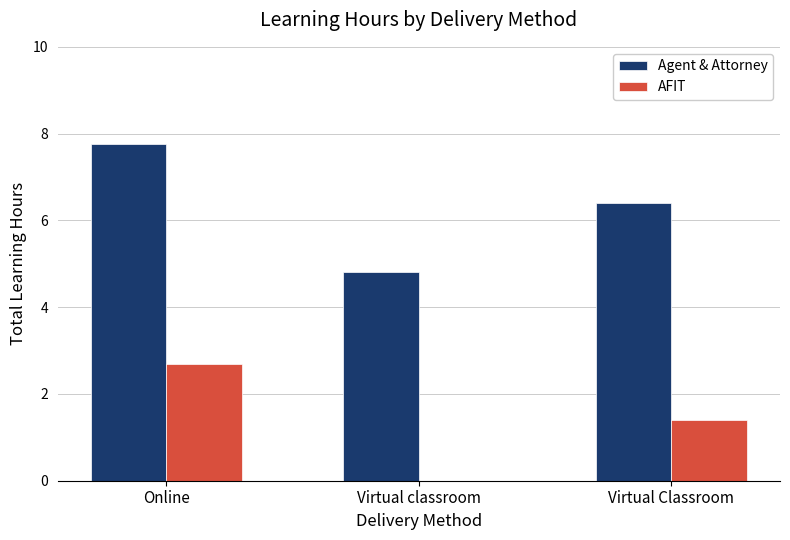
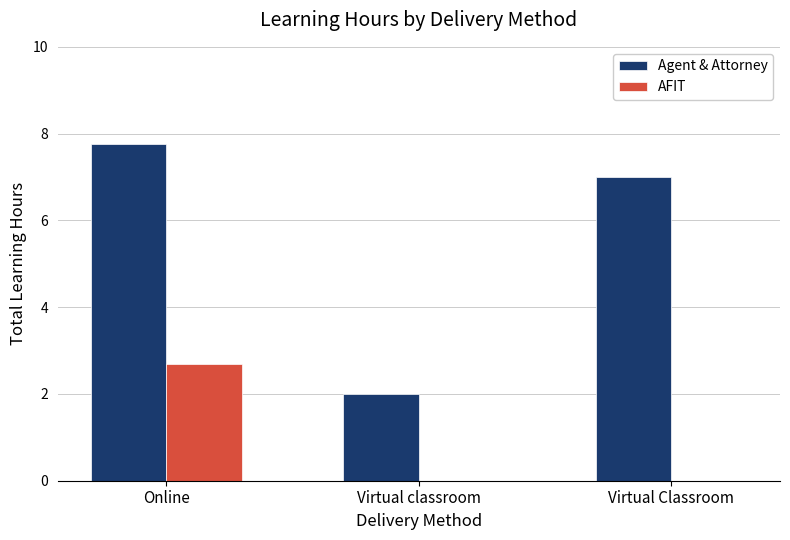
  {
    "Agent & Attorney": {
      "Online": 7.8,
-     "Virtual classroom": 4.8,
-     "Virtual Classroom": 6.4
+     "Virtual classroom": 2.0,
+     "Virtual Classroom": 7.0
    },
    "AFIT": {
      "Online": 2.7,
      "Virtual classroom": 0.0,
-     "Virtual Classroom": 1.4
+     "Virtual Classroom": 0.0
    }
  }
